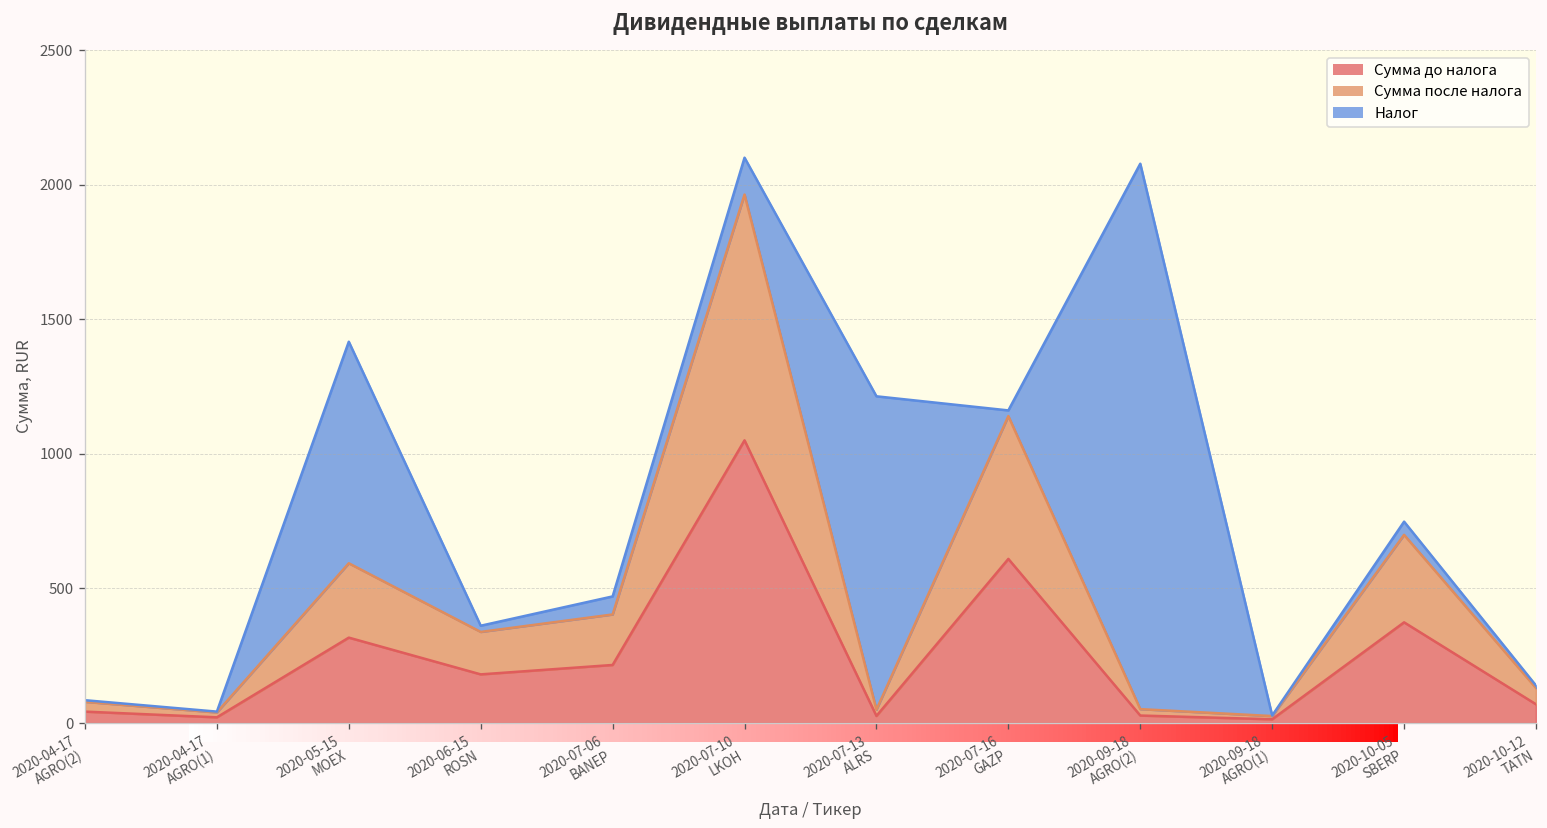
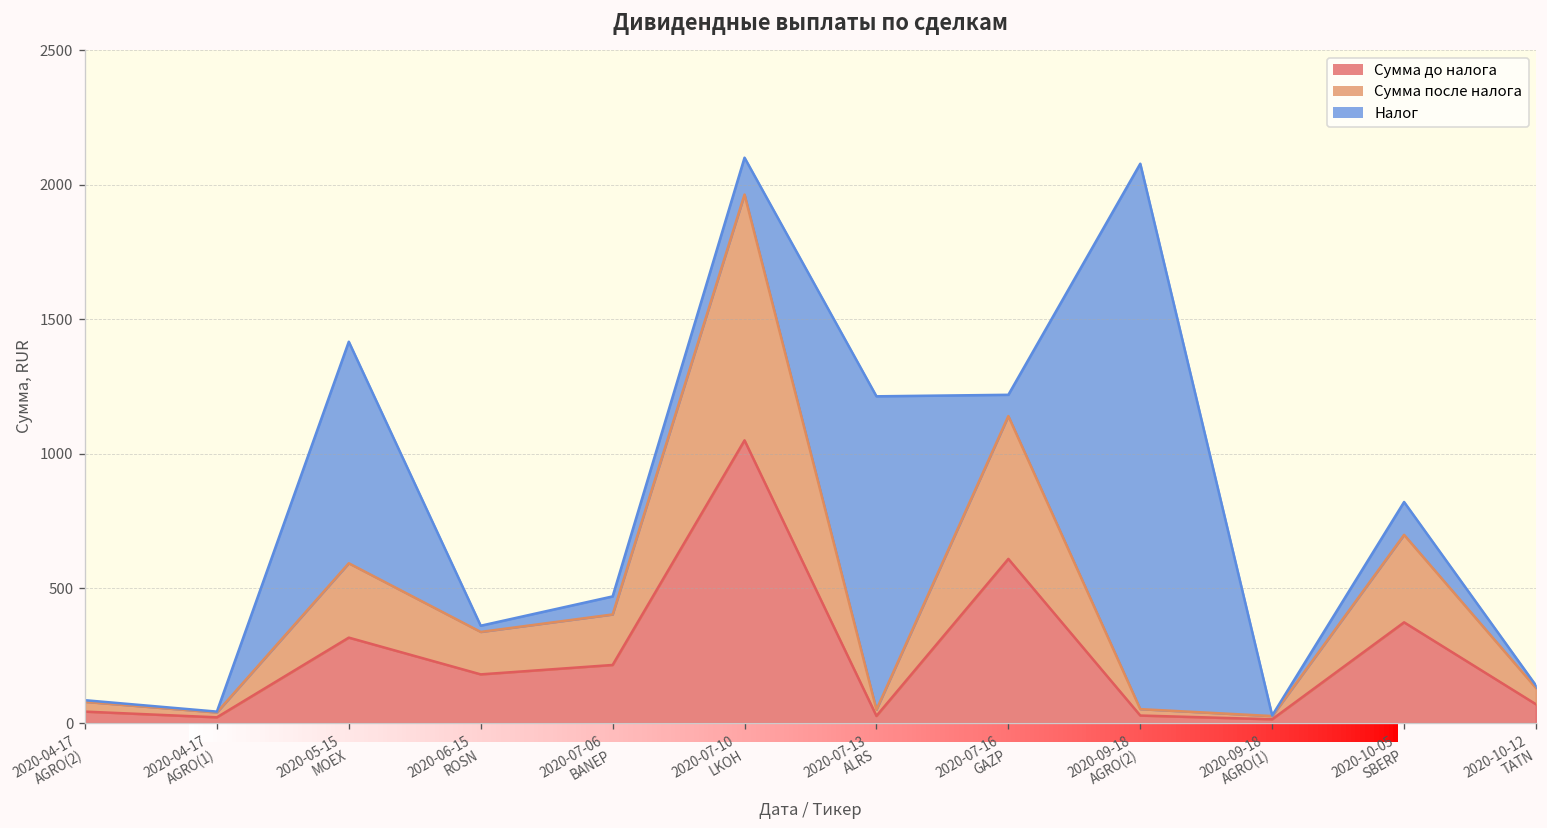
  {
    "Налог": {
      "2020-05-15 MOEX": 820,
      "2020-06-15 ROSN": 20,
      "2020-07-06 BANEP": 70,
      "2020-07-10 LKOH": 140,
      "2020-07-13 ALRS": 1160,
-     "2020-07-16 GAZP": 20,
+     "2020-07-16 GAZP": 80,
      "2020-09-18 AGRO(2)": 2030,
-     "2020-10-05 SBERP": 50
+     "2020-10-05 SBERP": 120
    }
  }
